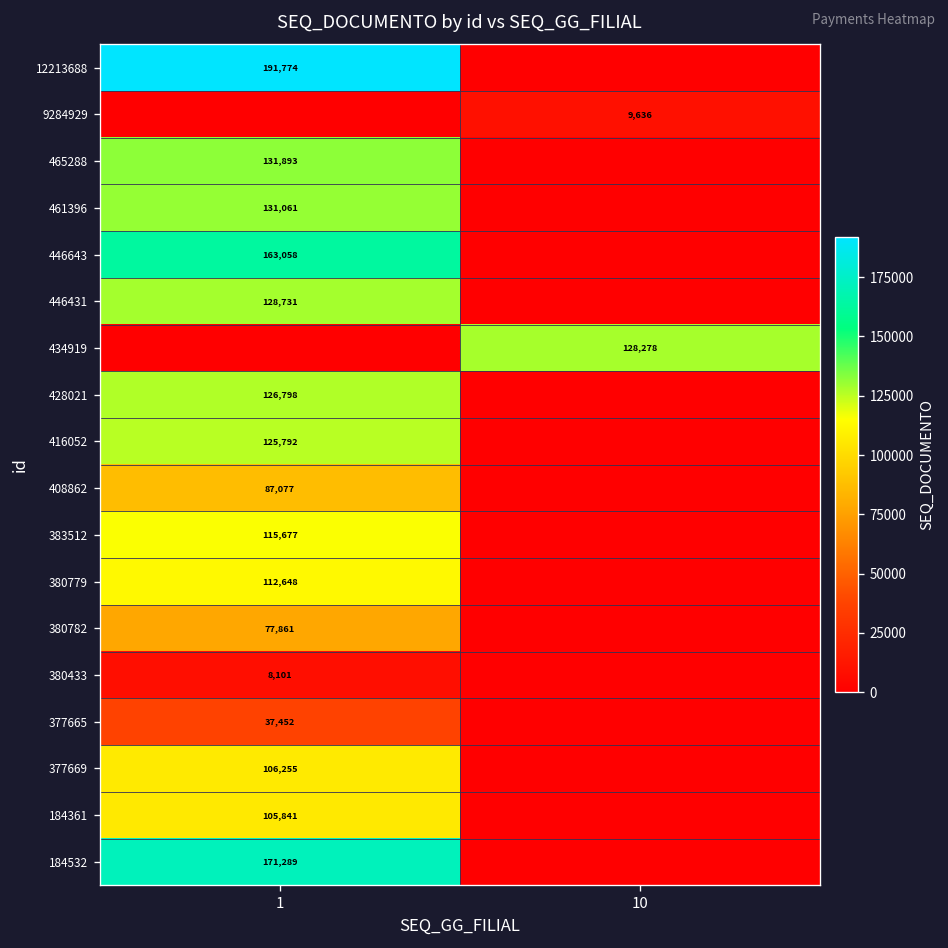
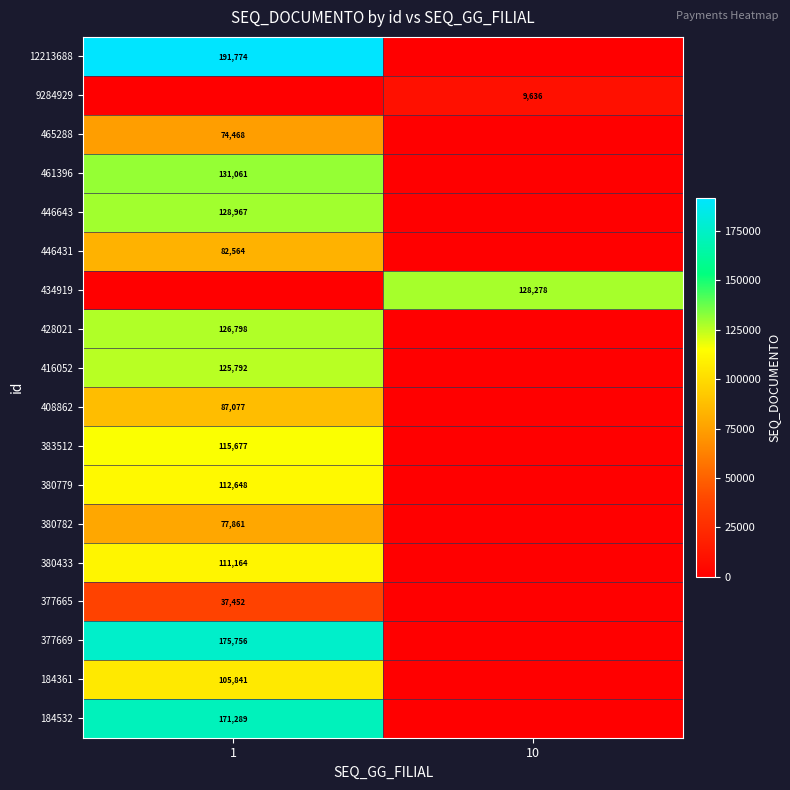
  {
    "12213688": {
      "1": "191,774"
    },
    "9284929": {
      "10": "9,636"
    },
    "465288": {
-     "1": "131,893"
+     "1": "74,468"
    },
    "461396": {
      "1": "131,061"
    },
    "446643": {
-     "1": "163,058"
+     "1": "128,967"
    },
    "446431": {
-     "1": "128,731"
+     "1": "82,564"
    },
    "434919": {
      "10": "128,278"
    },
    "428021": {
      "1": "126,798"
    },
    "416052": {
      "1": "125,792"
    },
    "408862": {
      "1": "87,077"
    },
    "383512": {
      "1": "115,677"
    },
    "380779": {
      "1": "112,648"
    },
    "380782": {
      "1": "77,861"
    },
    "380433": {
-     "1": "8,101"
+     "1": "111,164"
    },
    "377665": {
      "1": "37,452"
    },
    "377669": {
-     "1": "106,255"
+     "1": "175,756"
    },
    "184361": {
      "1": "105,841"
    },
    "184532": {
      "1": "171,289"
    }
  }
